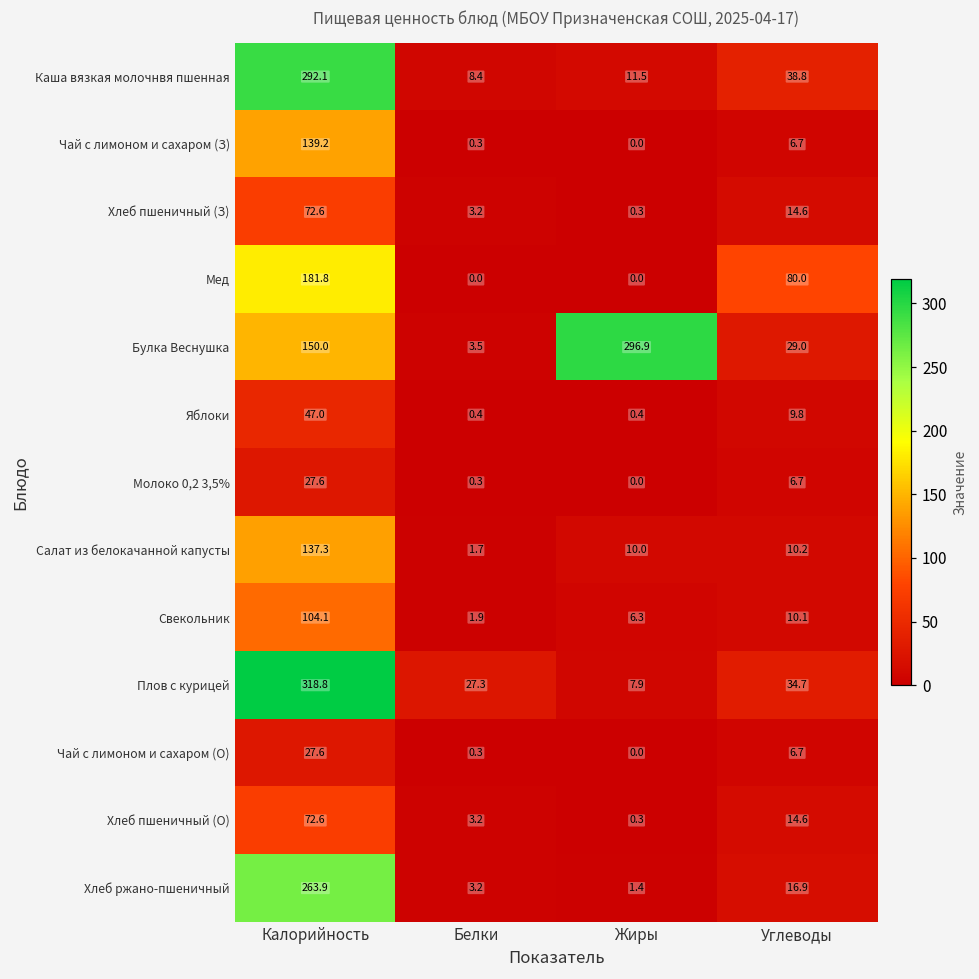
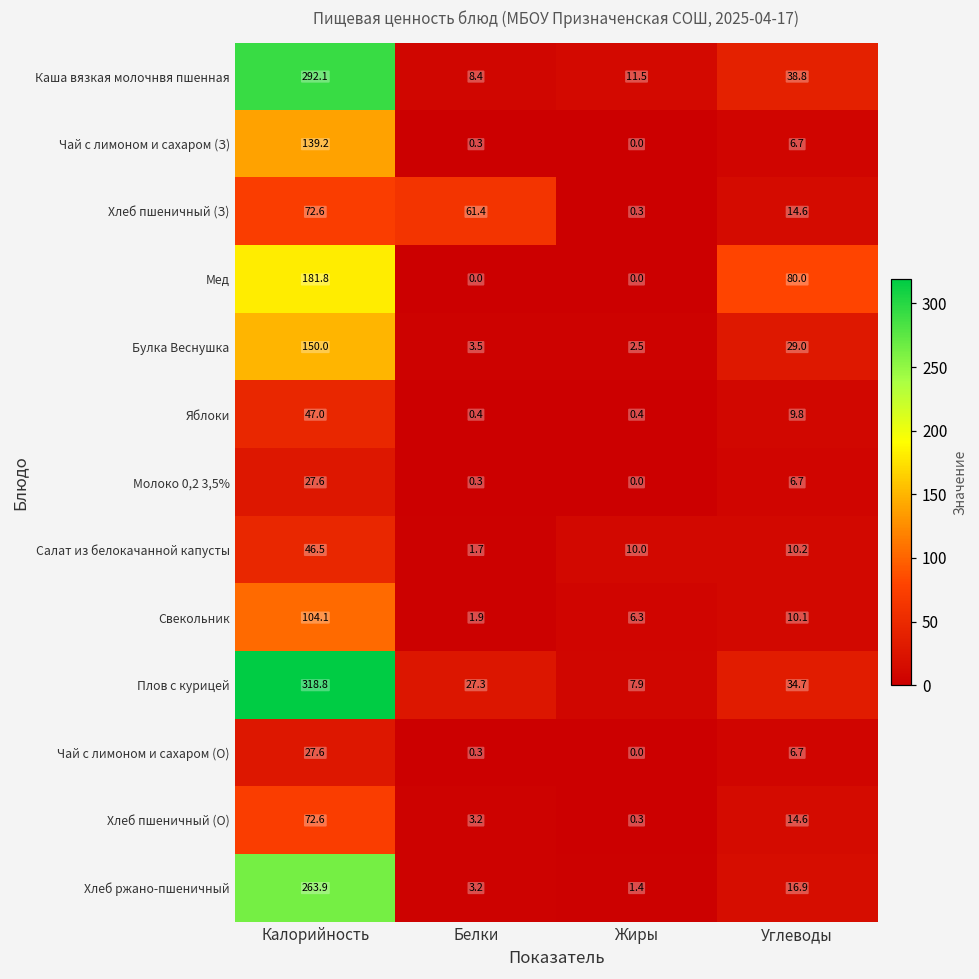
  {
    "Хлеб пшеничный (З)": {
-     "Белки": 3.2
+     "Белки": 61.4
    },
    "Булка Веснушка": {
-     "Жиры": 296.9
+     "Жиры": 2.5
    },
    "Салат из белокачанной капусты": {
-     "Калорийность": 137.3
+     "Калорийность": 46.5
    }
  }
